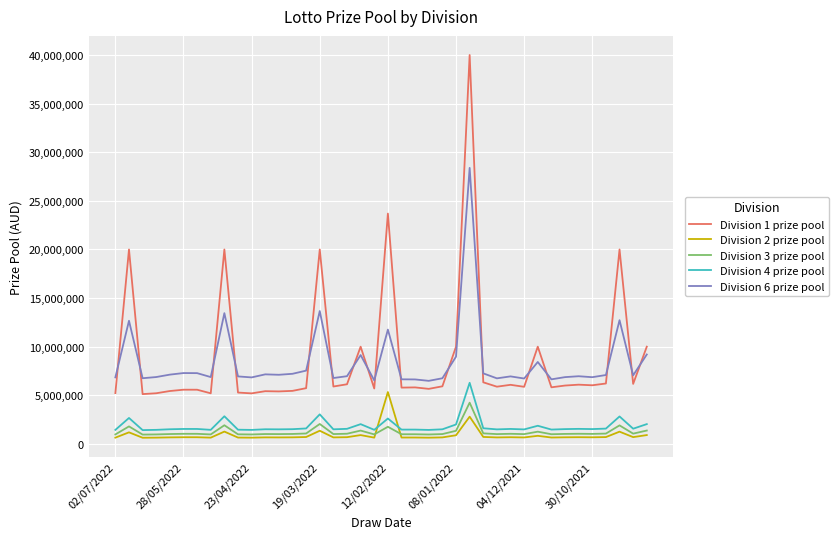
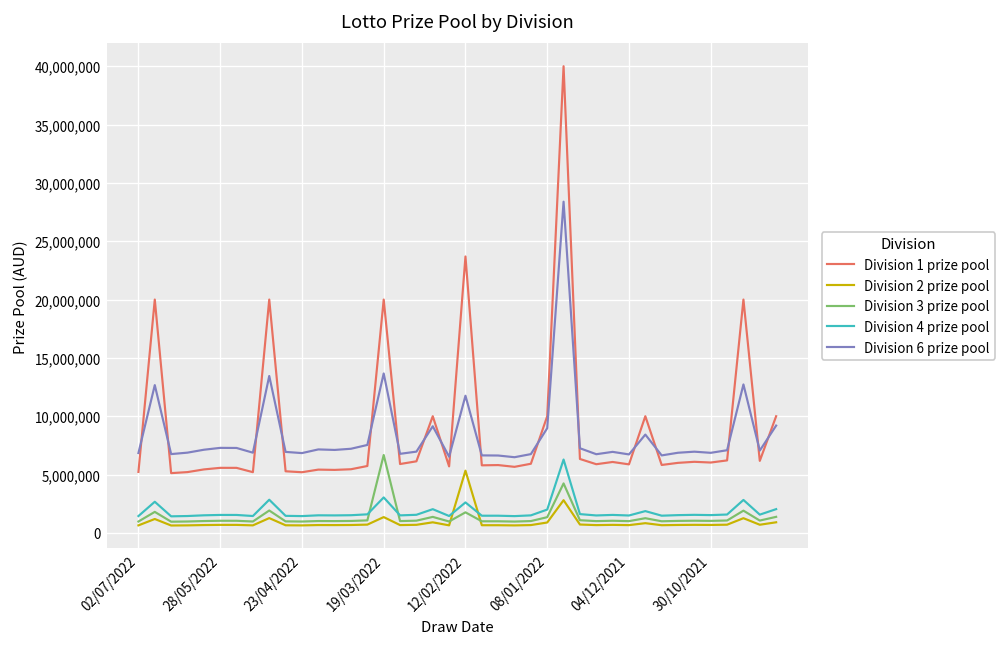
  {
    "Division 1 prize pool": {
      "02/07/2022": "5,000,000",
      "28/05/2022": "6,000,000",
      "23/04/2022": "5,000,000",
      "19/03/2022": "20,000,000",
      "12/02/2022": "24,000,000",
      "08/01/2022": "10,000,000",
      "04/12/2021": "6,000,000",
      "30/10/2021": "6,000,000"
    },
    "Division 2 prize pool": {
      "02/07/2022": "1,000,000",
      "28/05/2022": "1,000,000",
      "23/04/2022": "1,000,000",
      "19/03/2022": "1,000,000",
      "12/02/2022": "5,000,000",
      "08/01/2022": "1,000,000",
      "04/12/2021": "1,000,000",
      "30/10/2021": "1,000,000"
    },
    "Division 3 prize pool": {
      "02/07/2022": "1,000,000",
      "28/05/2022": "1,000,000",
      "23/04/2022": "1,000,000",
-     "19/03/2022": "2,000,000",
+     "19/03/2022": "7,000,000",
      "12/02/2022": "2,000,000",
      "08/01/2022": "1,000,000",
      "04/12/2021": "1,000,000",
      "30/10/2021": "1,000,000"
    },
    "Division 4 prize pool": {
      "02/07/2022": "1,000,000",
      "28/05/2022": "2,000,000",
      "23/04/2022": "1,000,000",
      "19/03/2022": "3,000,000",
      "12/02/2022": "3,000,000",
      "08/01/2022": "2,000,000",
      "04/12/2021": "1,000,000",
      "30/10/2021": "2,000,000"
    },
    "Division 6 prize pool": {
      "02/07/2022": "7,000,000",
      "28/05/2022": "7,000,000",
      "23/04/2022": "7,000,000",
      "19/03/2022": "14,000,000",
      "12/02/2022": "12,000,000",
      "08/01/2022": "9,000,000",
      "04/12/2021": "7,000,000",
      "30/10/2021": "7,000,000"
    }
  }
